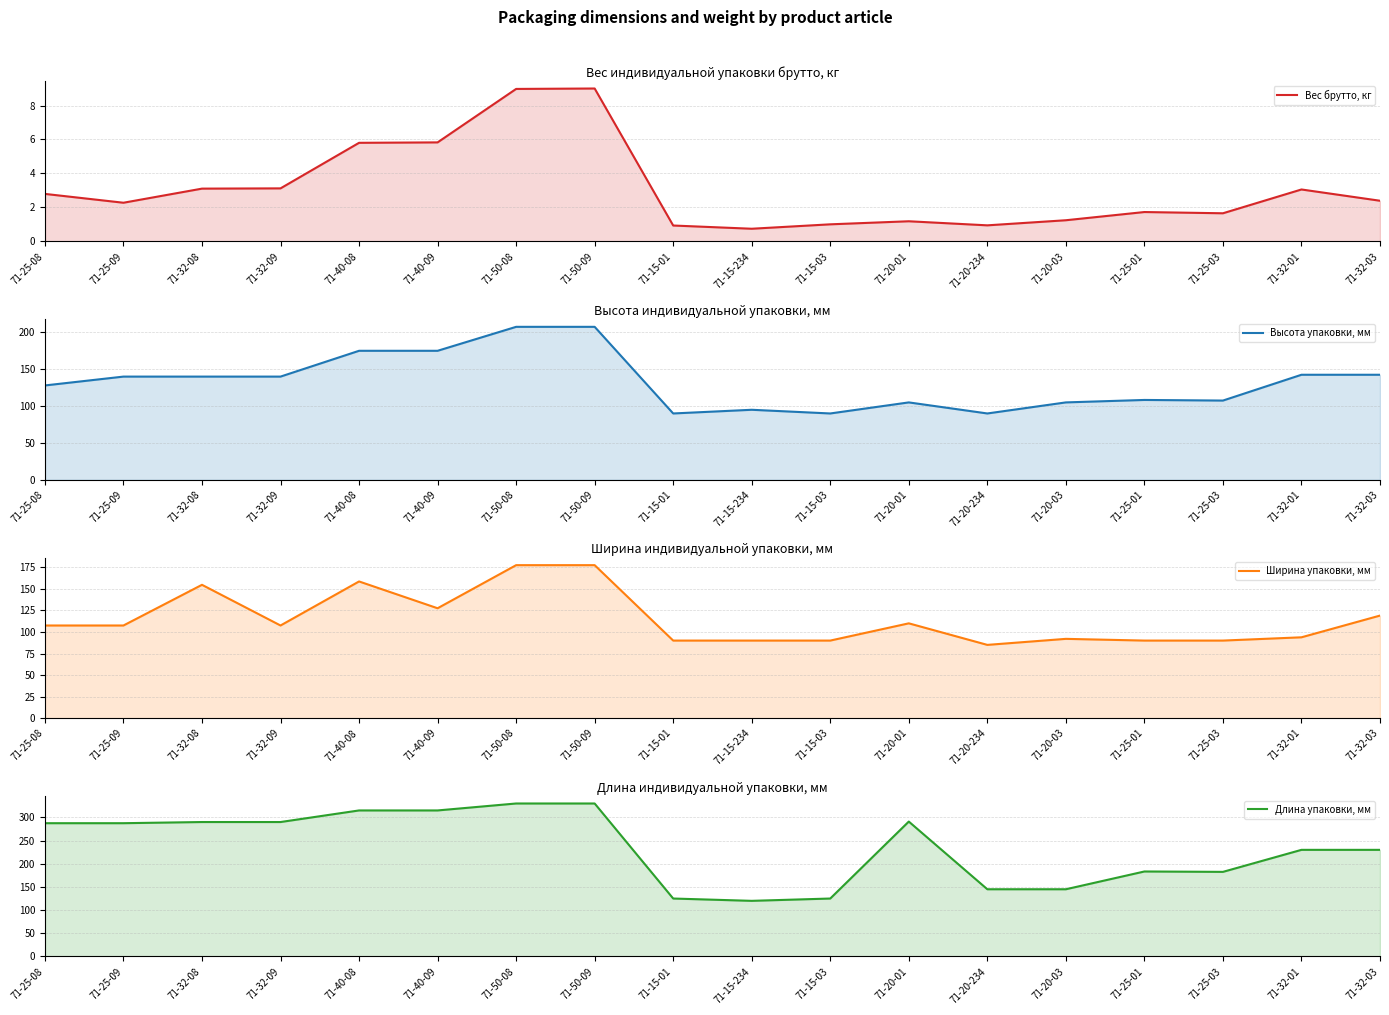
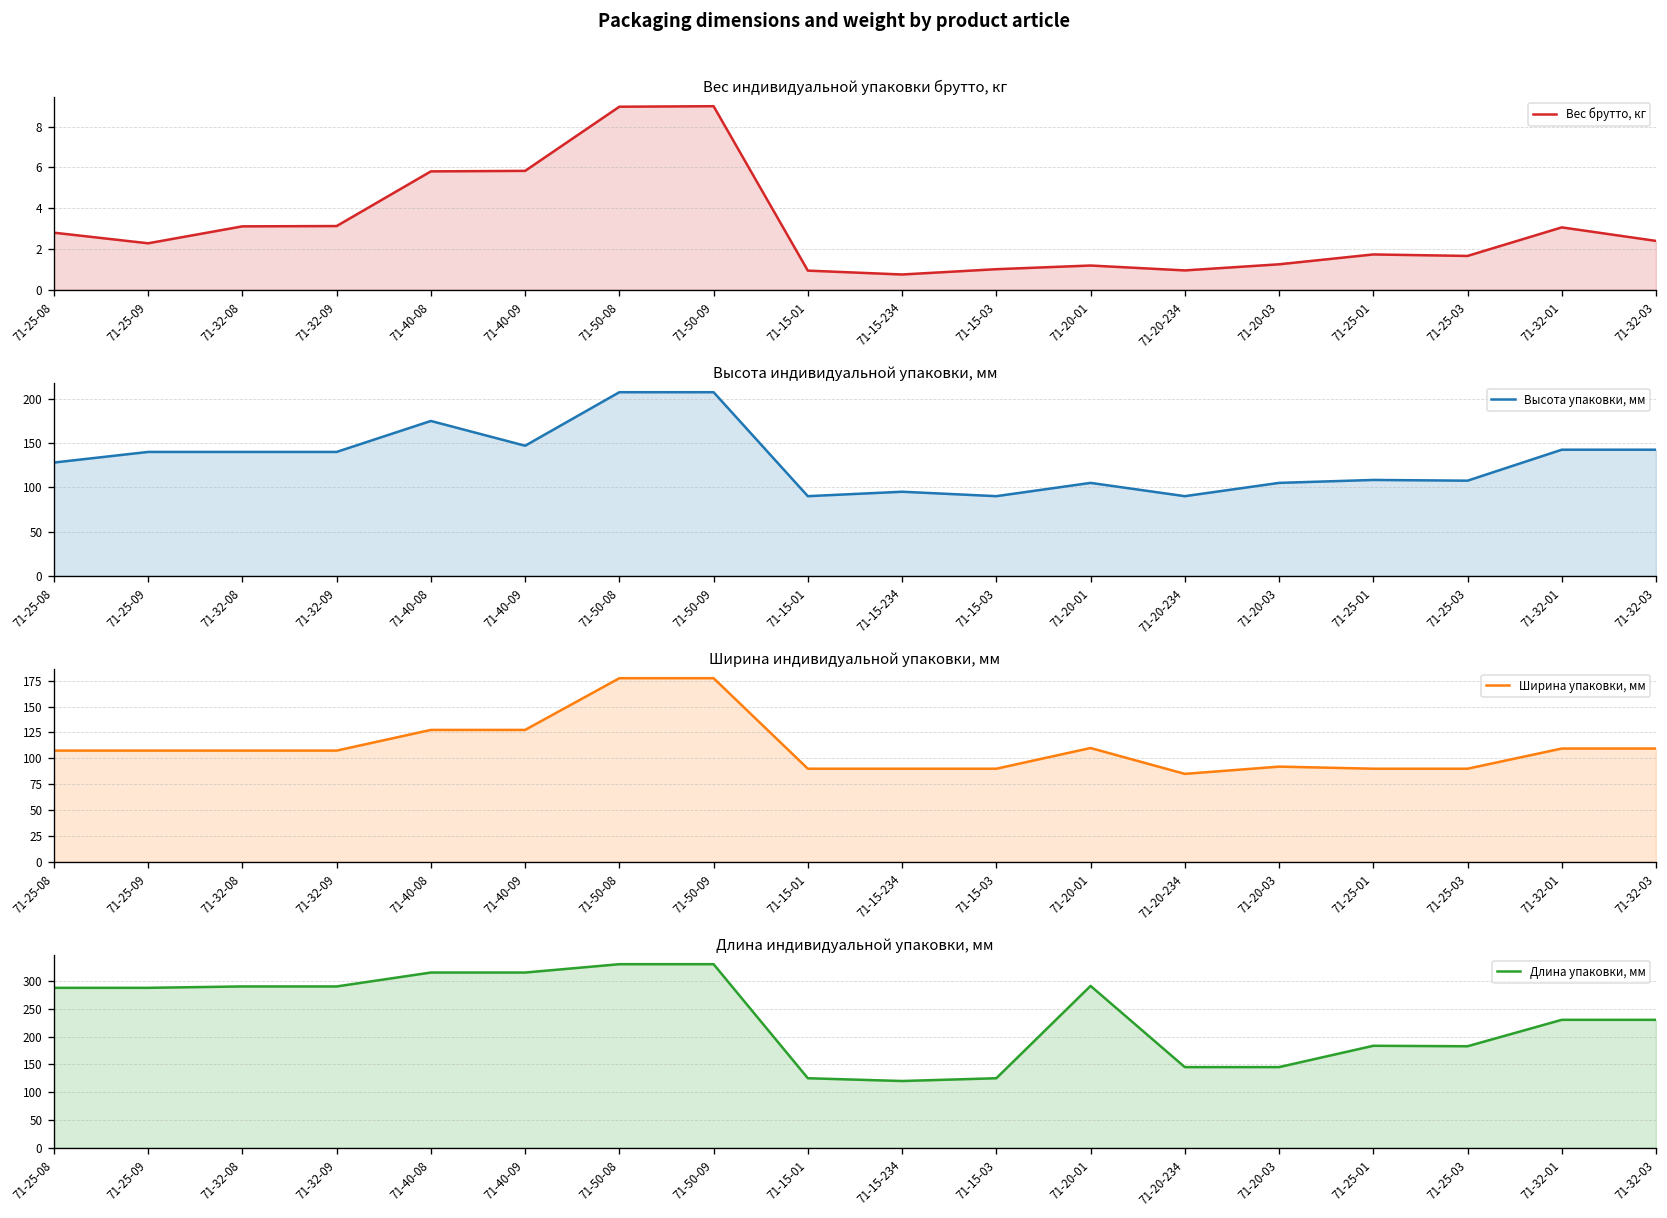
  {
    "Вес индивидуальной упаковки брутто, кг": {
      "71-25-08": 2.8,
      "71-25-09": 2.3,
      "71-32-08": 3.1,
      "71-32-09": 3.1,
      "71-40-08": 5.8,
      "71-40-09": 5.8,
      "71-50-08": 9.0,
      "71-50-09": 9.0,
      "71-15-01": 0.9,
      "71-15-234": 0.8,
      "71-15-03": 1.0,
      "71-20-01": 1.2,
      "71-20-234": 1.0,
      "71-20-03": 1.3,
      "71-25-01": 1.7,
      "71-25-03": 1.7,
      "71-32-01": 3.1,
      "71-32-03": 2.4
    },
    "Высота индивидуальной упаковки, мм": {
      "71-25-08": 130,
      "71-25-09": 140,
      "71-32-08": 140,
      "71-32-09": 140,
      "71-40-08": 180,
-     "71-40-09": 180,
+     "71-40-09": 150,
      "71-50-08": 210,
      "71-50-09": 210,
      "71-15-01": 90,
      "71-15-234": 100,
      "71-15-03": 90,
      "71-20-01": 110,
      "71-20-234": 90,
      "71-20-03": 110,
      "71-25-01": 110,
      "71-25-03": 110,
      "71-32-01": 140,
      "71-32-03": 140
    },
    "Ширина индивидуальной упаковки, мм": {
      "71-25-08": 110,
      "71-25-09": 110,
-     "71-32-08": 150,
+     "71-32-08": 110,
      "71-32-09": 110,
-     "71-40-08": 160,
+     "71-40-08": 130,
      "71-40-09": 130,
      "71-50-08": 180,
      "71-50-09": 180,
      "71-15-01": 90,
      "71-15-234": 90,
      "71-15-03": 90,
      "71-20-01": 110,
      "71-20-234": 90,
      "71-20-03": 90,
      "71-25-01": 90,
      "71-25-03": 90,
-     "71-32-01": 90,
-     "71-32-03": 120
+     "71-32-01": 110,
+     "71-32-03": 110
    },
    "Длина индивидуальной упаковки, мм": {
      "71-25-08": 290,
      "71-25-09": 290,
      "71-32-08": 290,
      "71-32-09": 290,
      "71-40-08": 320,
      "71-40-09": 320,
      "71-50-08": 330,
      "71-50-09": 330,
      "71-15-01": 130,
      "71-15-234": 120,
      "71-15-03": 130,
      "71-20-01": 290,
      "71-20-234": 150,
      "71-20-03": 150,
      "71-25-01": 180,
      "71-25-03": 180,
      "71-32-01": 230,
      "71-32-03": 230
    }
  }
